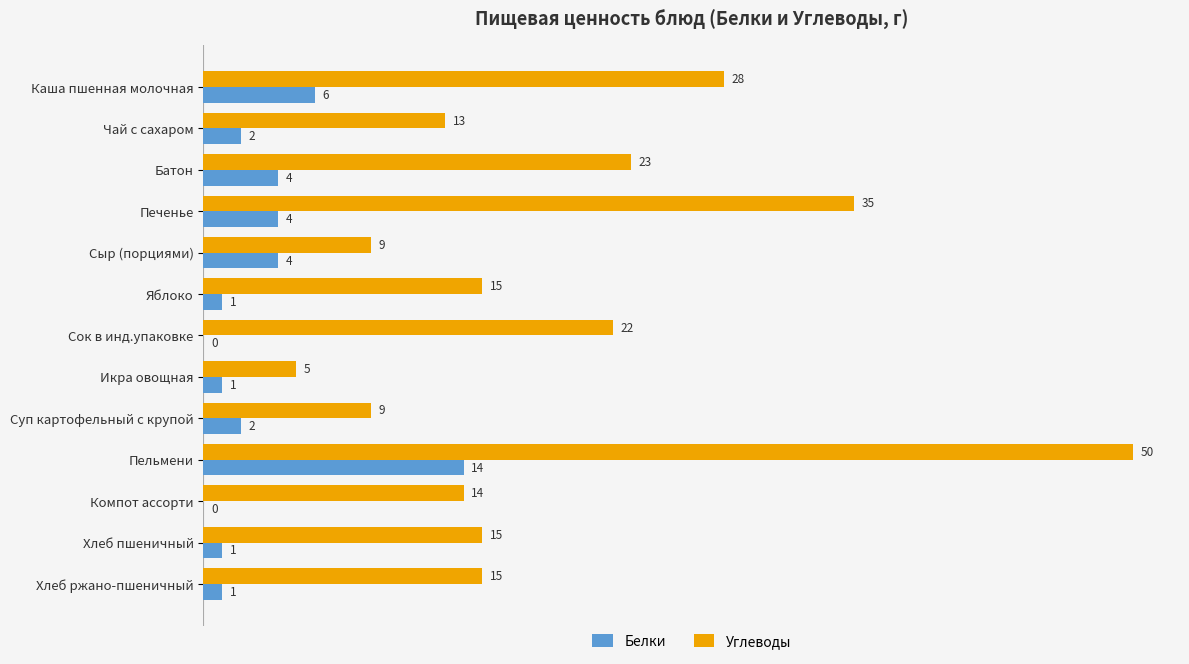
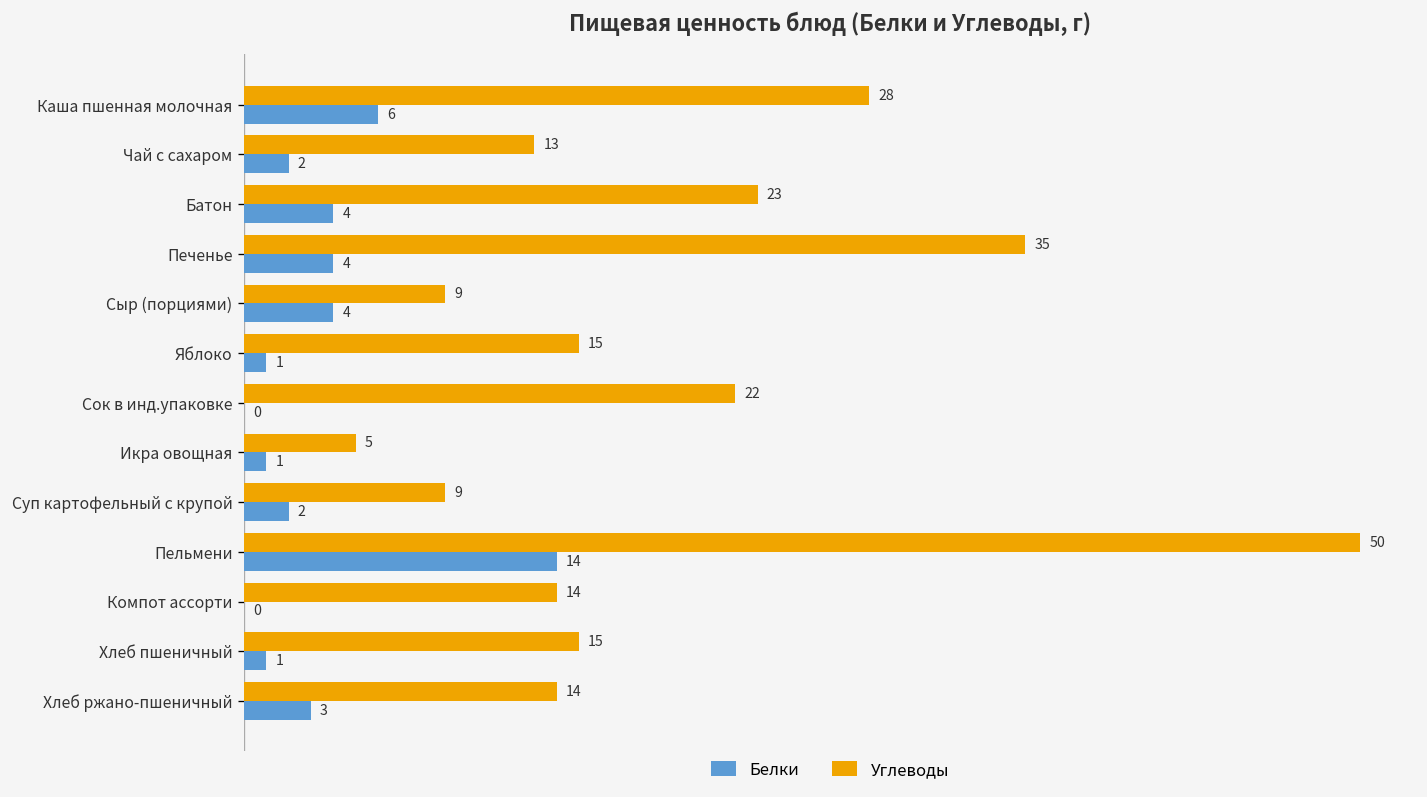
  {
    "Белки": {
      "Каша пшенная молочная": 6,
      "Чай с сахаром": 2,
      "Батон": 4,
      "Печенье": 4,
      "Сыр (порциями)": 4,
      "Яблоко": 1,
      "Сок в инд.упаковке": 0,
      "Икра овощная": 1,
      "Суп картофельный с крупой": 2,
      "Пельмени": 14,
      "Компот ассорти": 0,
      "Хлеб пшеничный": 1,
-     "Хлеб ржано-пшеничный": 1
+     "Хлеб ржано-пшеничный": 3
    },
    "Углеводы": {
      "Каша пшенная молочная": 28,
      "Чай с сахаром": 13,
      "Батон": 23,
      "Печенье": 35,
      "Сыр (порциями)": 9,
      "Яблоко": 15,
      "Сок в инд.упаковке": 22,
      "Икра овощная": 5,
      "Суп картофельный с крупой": 9,
      "Пельмени": 50,
      "Компот ассорти": 14,
      "Хлеб пшеничный": 15,
-     "Хлеб ржано-пшеничный": 15
+     "Хлеб ржано-пшеничный": 14
    }
  }
